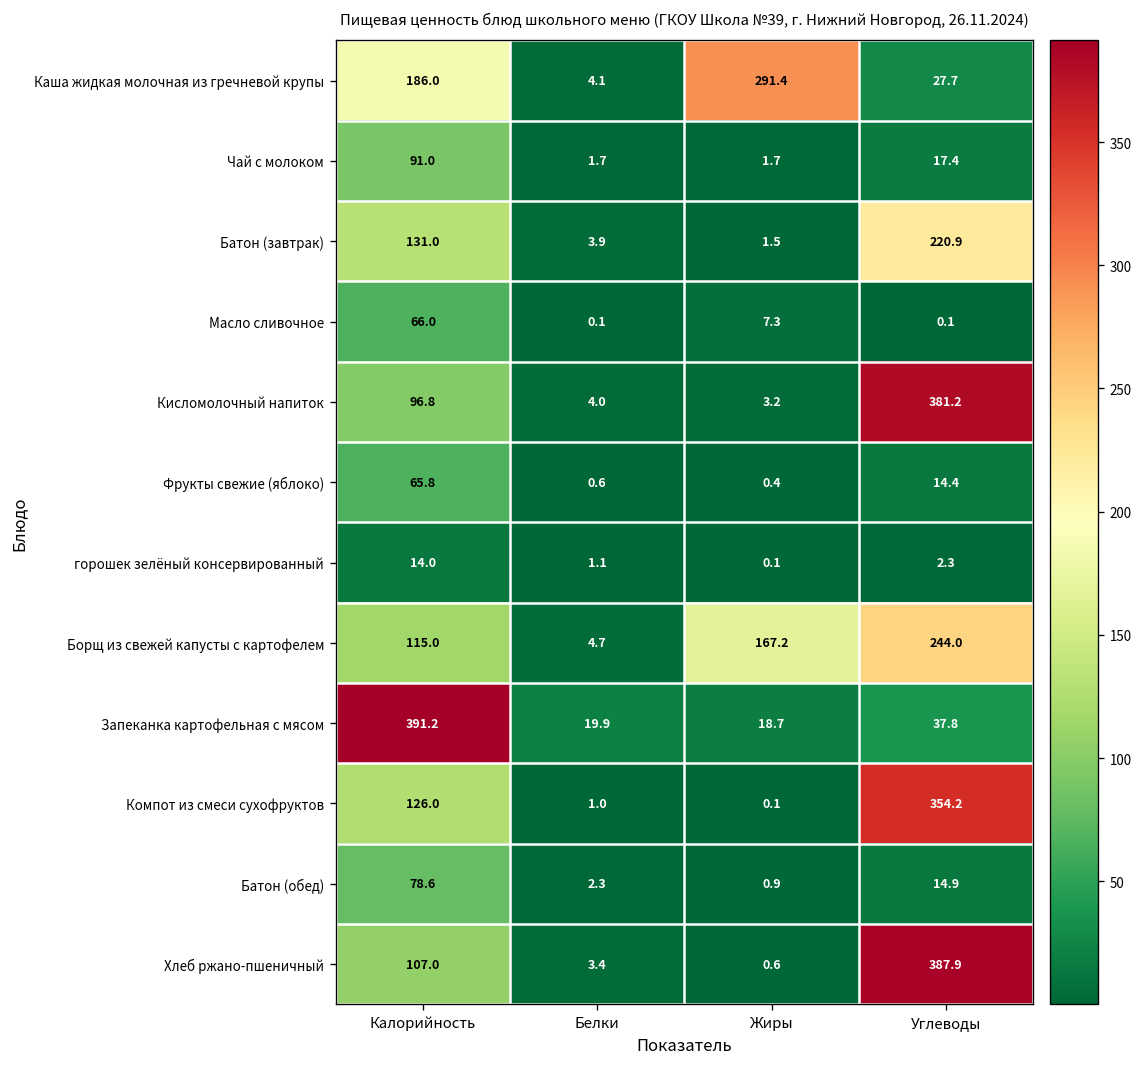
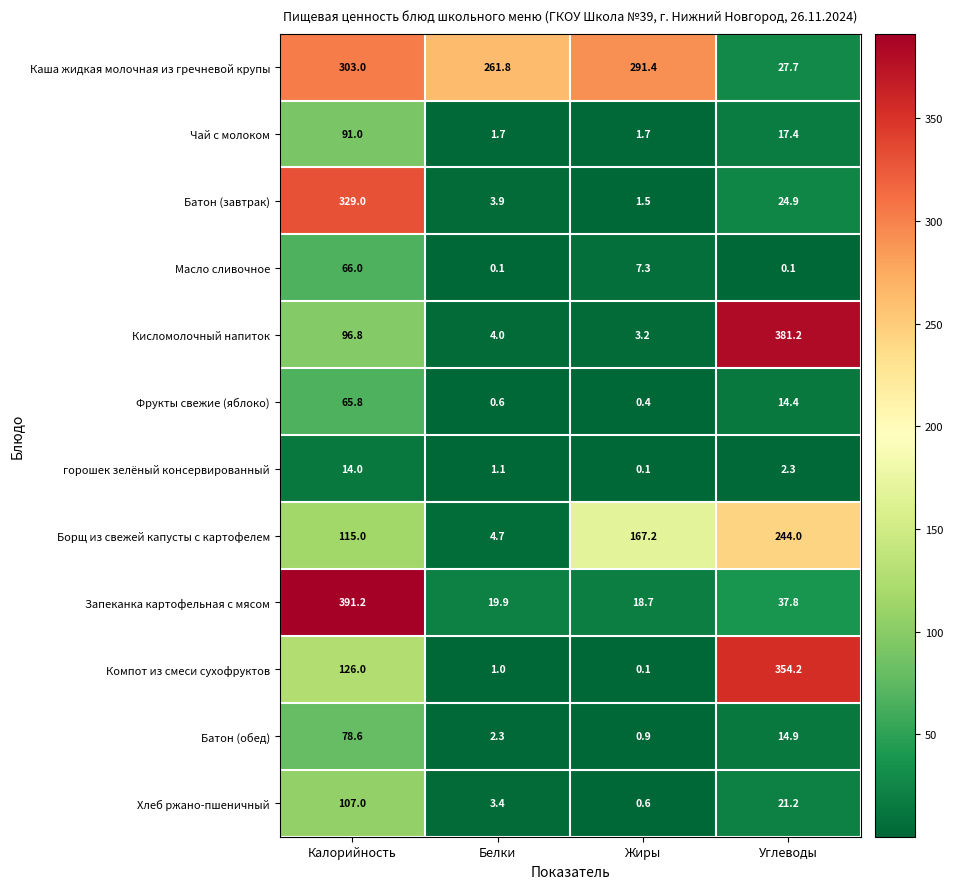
  {
    "Каша жидкая молочная из гречневой крупы": {
-     "Калорийность": 186.0,
-     "Белки": 4.1
+     "Калорийность": 303.0,
+     "Белки": 261.8
    },
    "Батон (завтрак)": {
-     "Калорийность": 131.0,
-     "Углеводы": 220.9
+     "Калорийность": 329.0,
+     "Углеводы": 24.9
    },
    "Хлеб ржано-пшеничный": {
-     "Углеводы": 387.9
+     "Углеводы": 21.2
    }
  }
